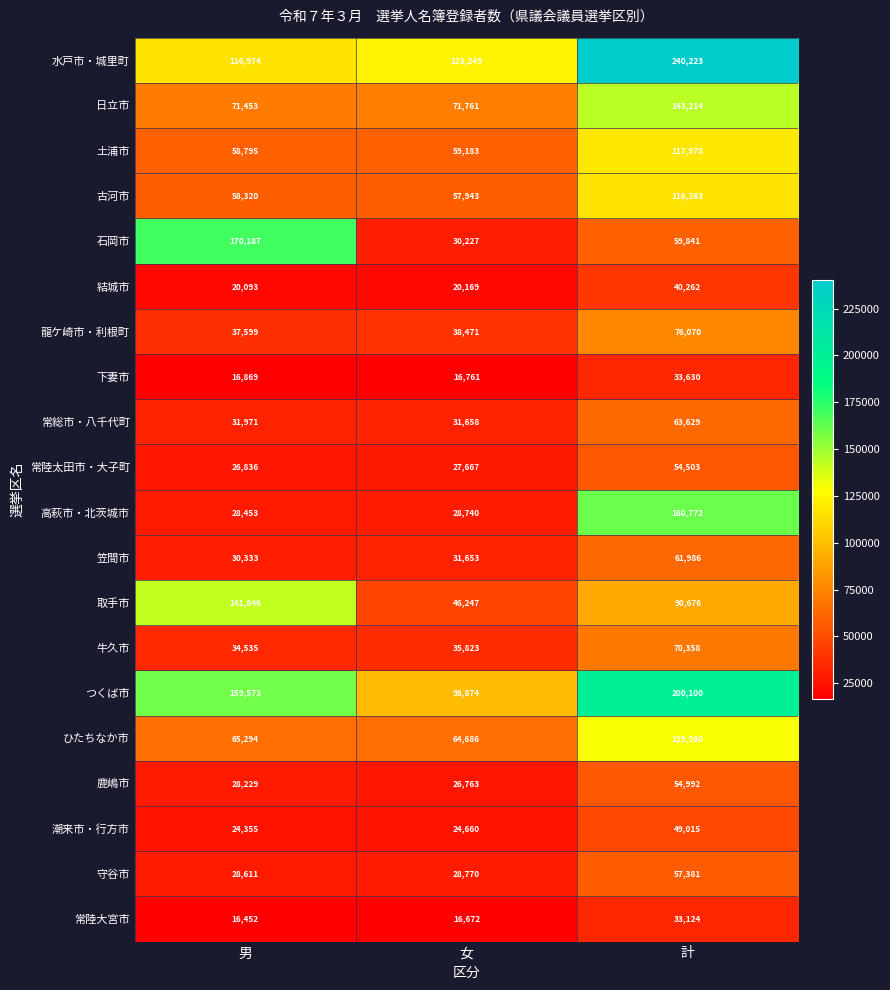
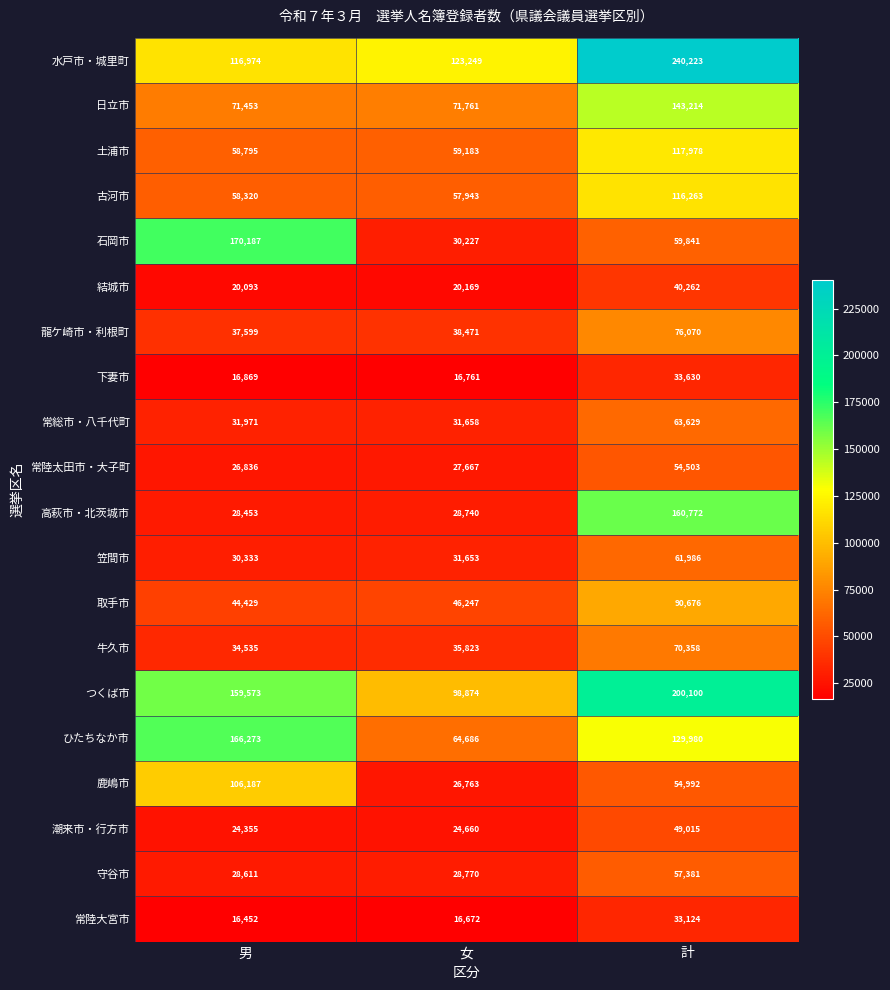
  {
    "水戸市・城里町": {
      "男": "116,974",
      "女": "123,249",
      "計": "240,223"
    },
    "日立市": {
      "男": "71,453",
      "女": "71,761",
      "計": "143,214"
    },
    "土浦市": {
      "男": "58,795",
      "女": "59,183",
      "計": "117,978"
    },
    "古河市": {
      "男": "58,320",
      "女": "57,943",
      "計": "116,263"
    },
    "石岡市": {
      "男": "170,187",
      "女": "30,227",
      "計": "59,841"
    },
    "結城市": {
      "男": "20,093",
      "女": "20,169",
      "計": "40,262"
    },
    "龍ケ崎市・利根町": {
      "男": "37,599",
      "女": "38,471",
      "計": "76,070"
    },
    "下妻市": {
      "男": "16,869",
      "女": "16,761",
      "計": "33,630"
    },
    "常総市・八千代町": {
      "男": "31,971",
      "女": "31,658",
      "計": "63,629"
    },
    "常陸太田市・大子町": {
      "男": "26,836",
      "女": "27,667",
      "計": "54,503"
    },
    "高萩市・北茨城市": {
      "男": "28,453",
      "女": "28,740",
      "計": "160,772"
    },
    "笠間市": {
      "男": "30,333",
      "女": "31,653",
      "計": "61,986"
    },
    "取手市": {
-     "男": "141,846",
+     "男": "44,429",
      "女": "46,247",
      "計": "90,676"
    },
    "牛久市": {
      "男": "34,535",
      "女": "35,823",
      "計": "70,358"
    },
    "つくば市": {
      "男": "159,573",
      "女": "98,874",
      "計": "200,100"
    },
    "ひたちなか市": {
-     "男": "65,294",
+     "男": "166,273",
      "女": "64,686",
      "計": "129,980"
    },
    "鹿嶋市": {
-     "男": "28,229",
+     "男": "106,187",
      "女": "26,763",
      "計": "54,992"
    },
    "潮来市・行方市": {
      "男": "24,355",
      "女": "24,660",
      "計": "49,015"
    },
    "守谷市": {
      "男": "28,611",
      "女": "28,770",
      "計": "57,381"
    },
    "常陸大宮市": {
      "男": "16,452",
      "女": "16,672",
      "計": "33,124"
    }
  }
